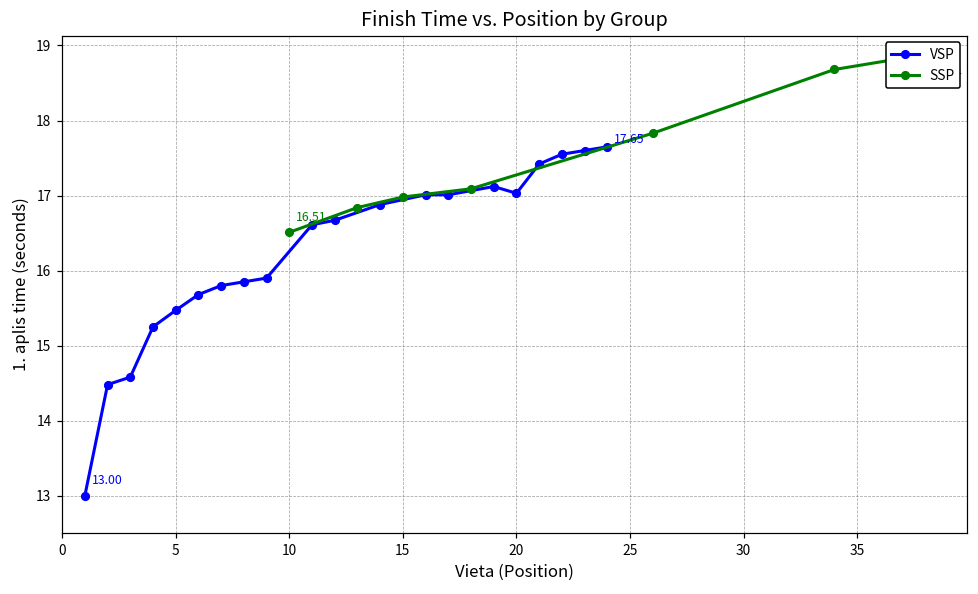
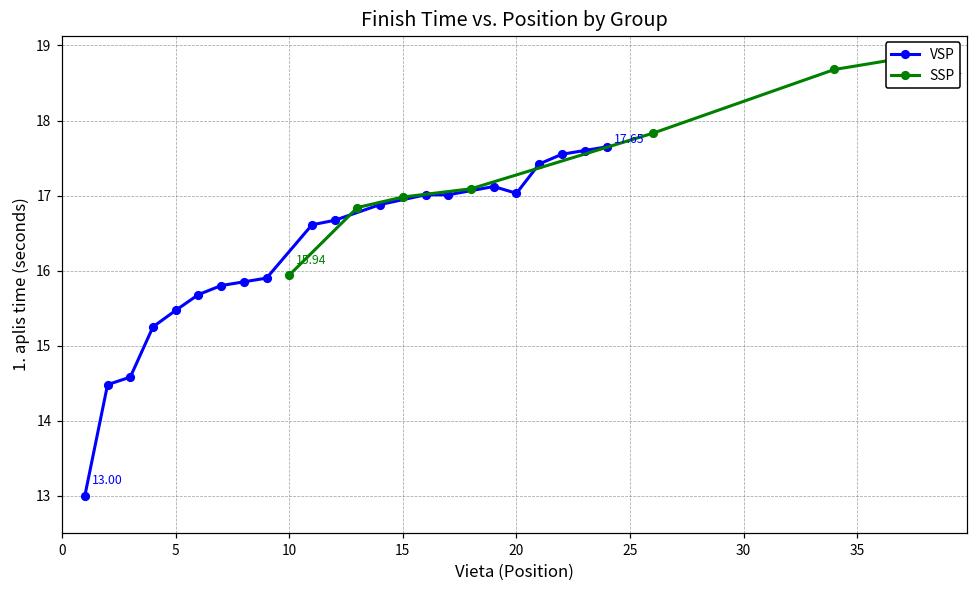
  {
    "VSP": {
      "5": 15.5,
      "20": 17.0
    },
    "SSP": {
-     "10": 16.51
+     "10": 15.94
    }
  }
